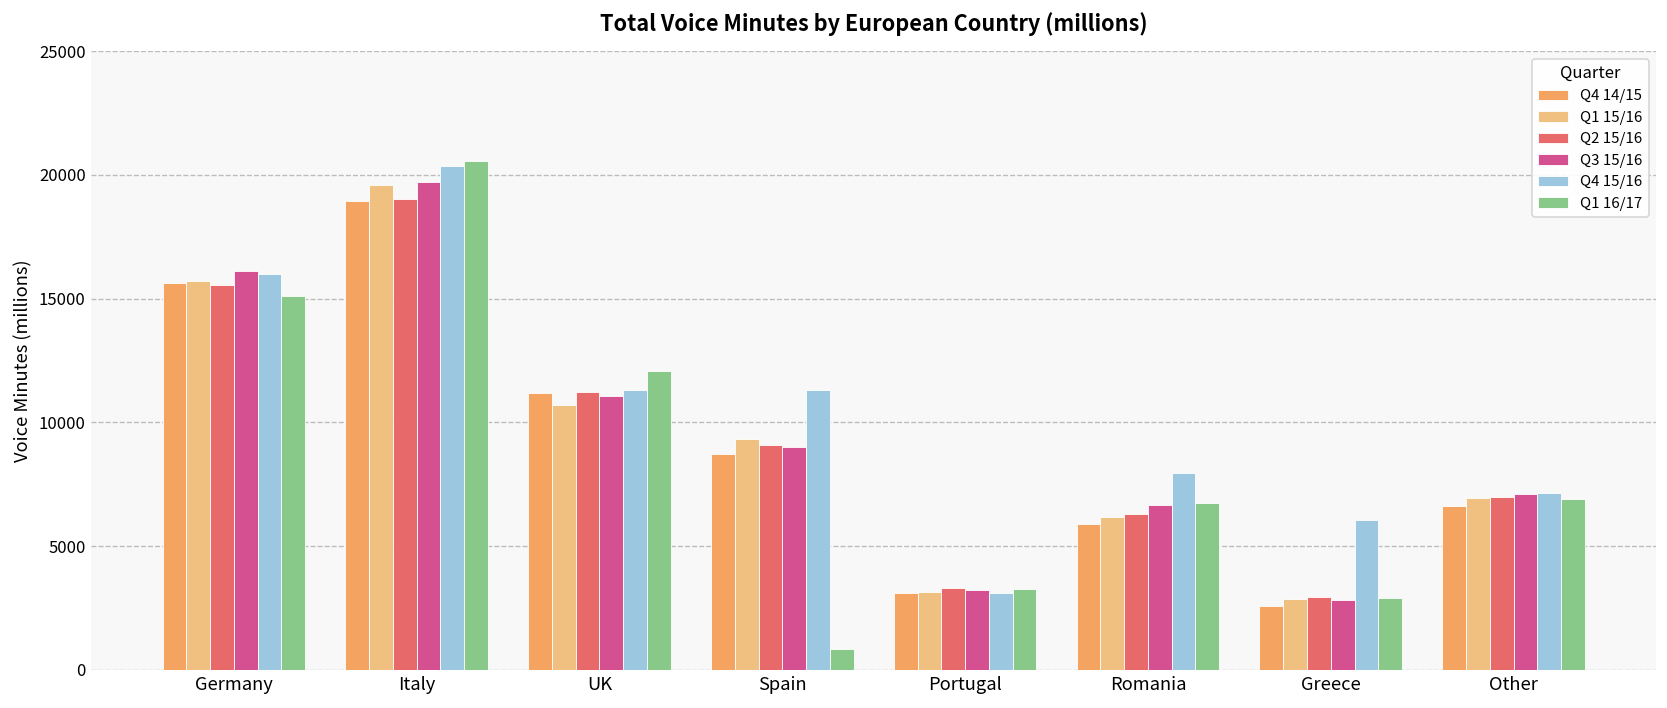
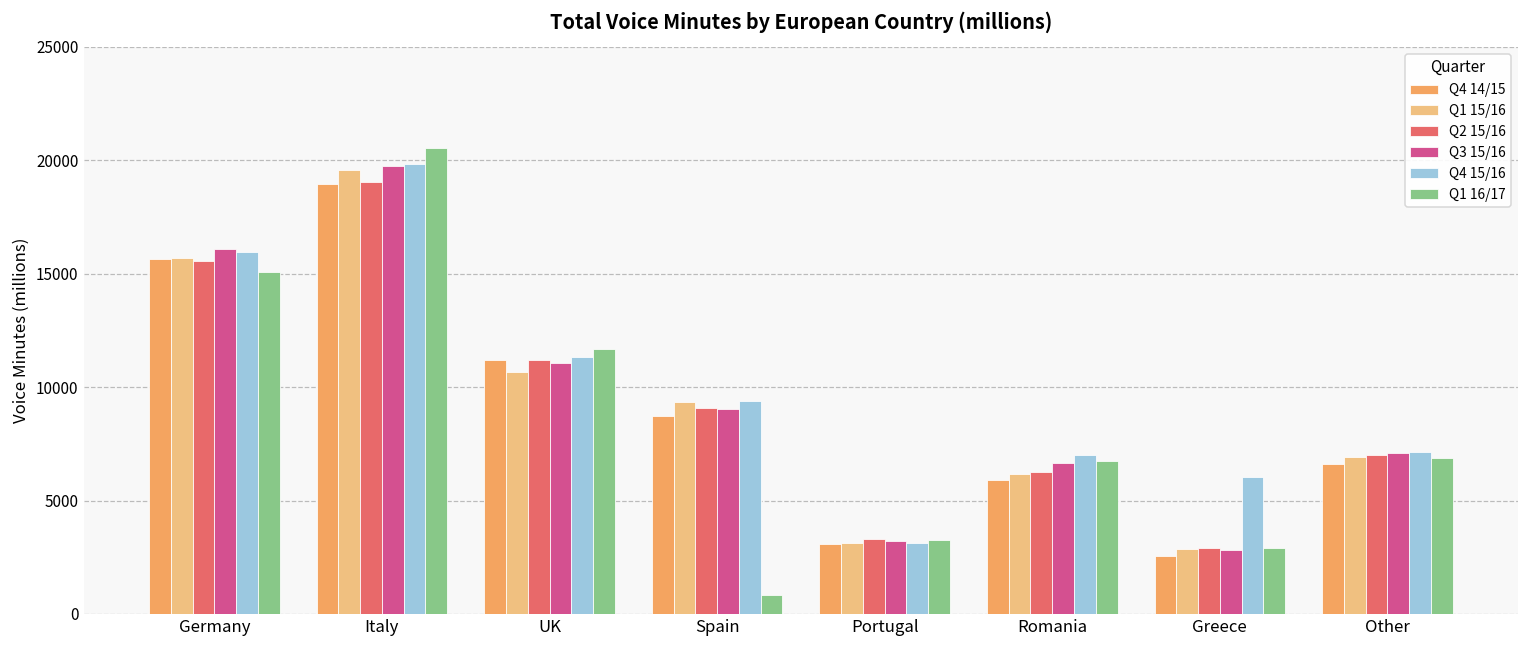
  {
    "Q4 15/16": {
      "Germany": 16000,
-     "Italy": 20300,
+     "Italy": 19900,
      "UK": 11300,
-     "Spain": 11300,
+     "Spain": 9400,
      "Portugal": 3100,
-     "Romania": 7900,
+     "Romania": 7000,
      "Greece": 6100,
      "Other": 7200
    },
    "Q1 16/17": {
      "Germany": 15100,
      "Italy": 20500,
-     "UK": 12100,
+     "UK": 11700,
      "Spain": 800,
      "Portugal": 3300,
      "Romania": 6700,
      "Greece": 2900,
      "Other": 6900
    }
  }
